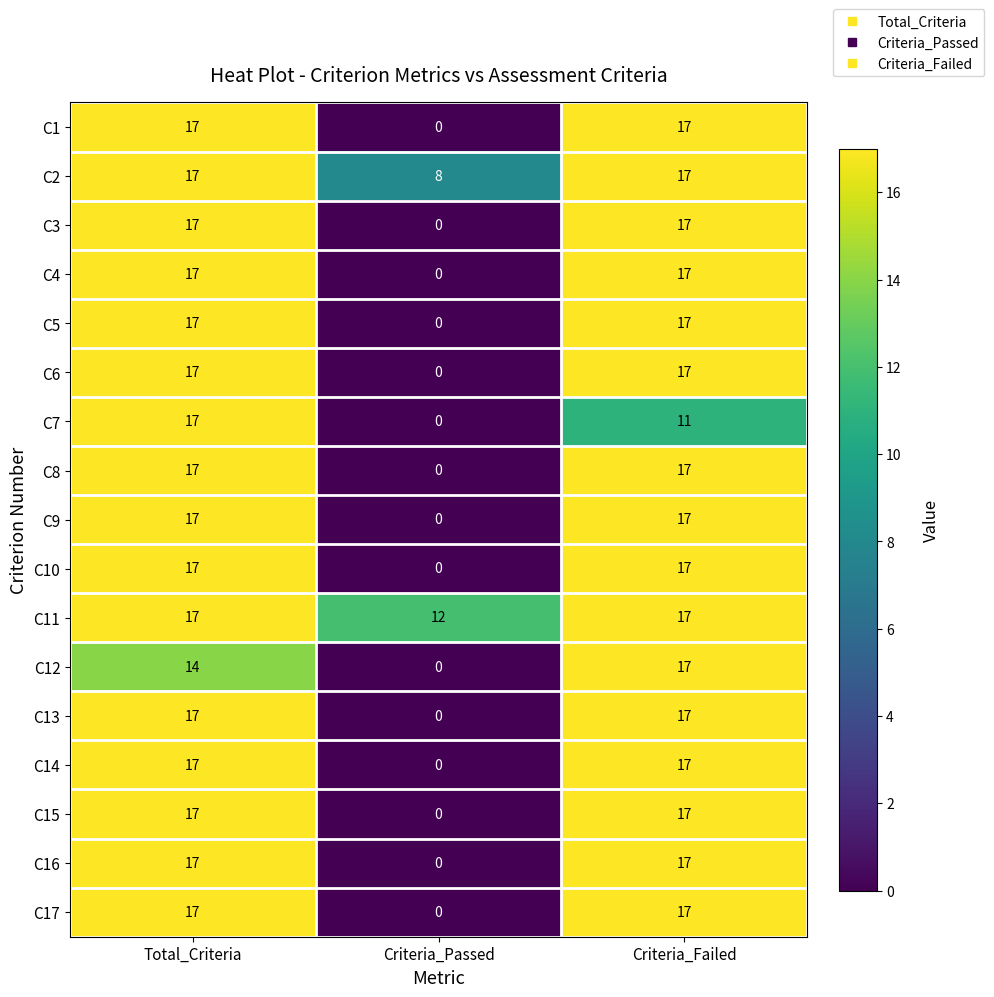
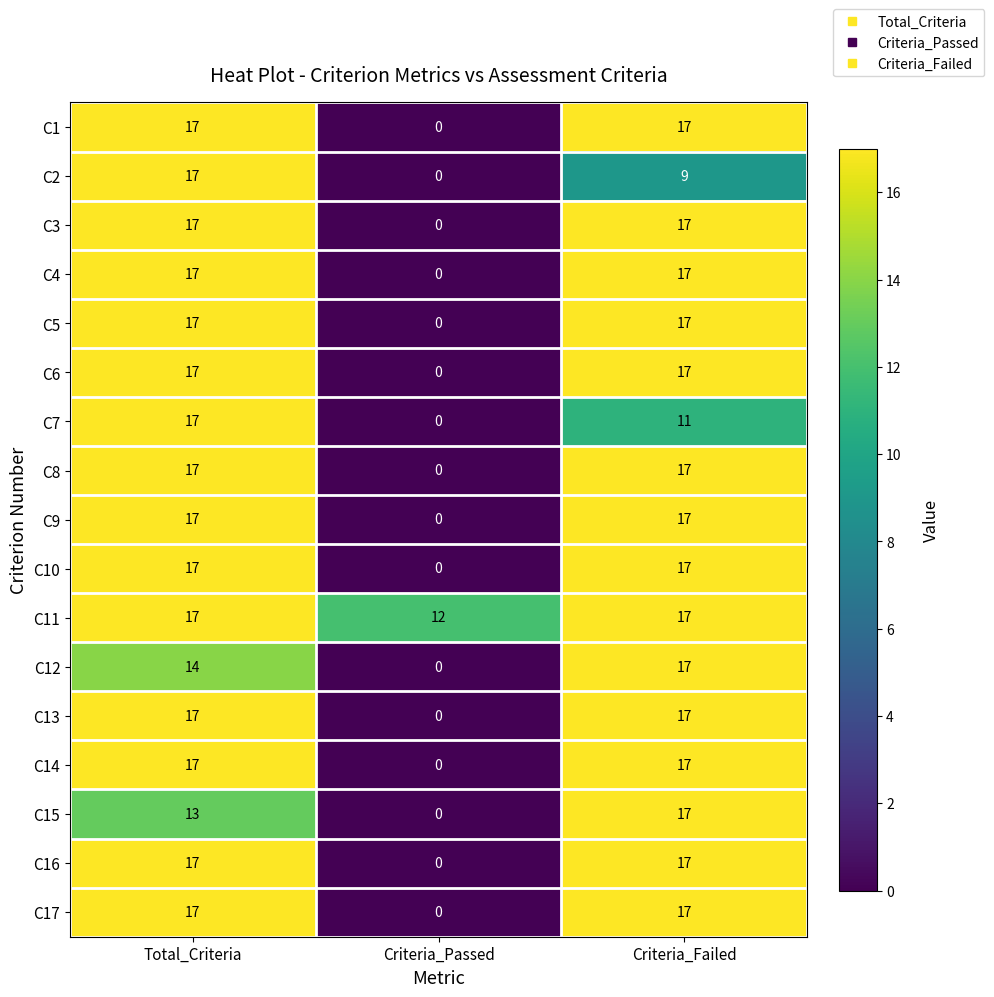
  {
    "C1": {
      "Total_Criteria": 17,
      "Criteria_Passed": 0,
      "Criteria_Failed": 17
    },
    "C2": {
      "Total_Criteria": 17,
-     "Criteria_Passed": 8,
-     "Criteria_Failed": 17
+     "Criteria_Passed": 0,
+     "Criteria_Failed": 9
    },
    "C3": {
      "Total_Criteria": 17,
      "Criteria_Passed": 0,
      "Criteria_Failed": 17
    },
    "C4": {
      "Total_Criteria": 17,
      "Criteria_Passed": 0,
      "Criteria_Failed": 17
    },
    "C5": {
      "Total_Criteria": 17,
      "Criteria_Passed": 0,
      "Criteria_Failed": 17
    },
    "C6": {
      "Total_Criteria": 17,
      "Criteria_Passed": 0,
      "Criteria_Failed": 17
    },
    "C7": {
      "Total_Criteria": 17,
      "Criteria_Passed": 0,
      "Criteria_Failed": 11
    },
    "C8": {
      "Total_Criteria": 17,
      "Criteria_Passed": 0,
      "Criteria_Failed": 17
    },
    "C9": {
      "Total_Criteria": 17,
      "Criteria_Passed": 0,
      "Criteria_Failed": 17
    },
    "C10": {
      "Total_Criteria": 17,
      "Criteria_Passed": 0,
      "Criteria_Failed": 17
    },
    "C11": {
      "Total_Criteria": 17,
      "Criteria_Passed": 12,
      "Criteria_Failed": 17
    },
    "C12": {
      "Total_Criteria": 14,
      "Criteria_Passed": 0,
      "Criteria_Failed": 17
    },
    "C13": {
      "Total_Criteria": 17,
      "Criteria_Passed": 0,
      "Criteria_Failed": 17
    },
    "C14": {
      "Total_Criteria": 17,
      "Criteria_Passed": 0,
      "Criteria_Failed": 17
    },
    "C15": {
-     "Total_Criteria": 17,
+     "Total_Criteria": 13,
      "Criteria_Passed": 0,
      "Criteria_Failed": 17
    },
    "C16": {
      "Total_Criteria": 17,
      "Criteria_Passed": 0,
      "Criteria_Failed": 17
    },
    "C17": {
      "Total_Criteria": 17,
      "Criteria_Passed": 0,
      "Criteria_Failed": 17
    }
  }
